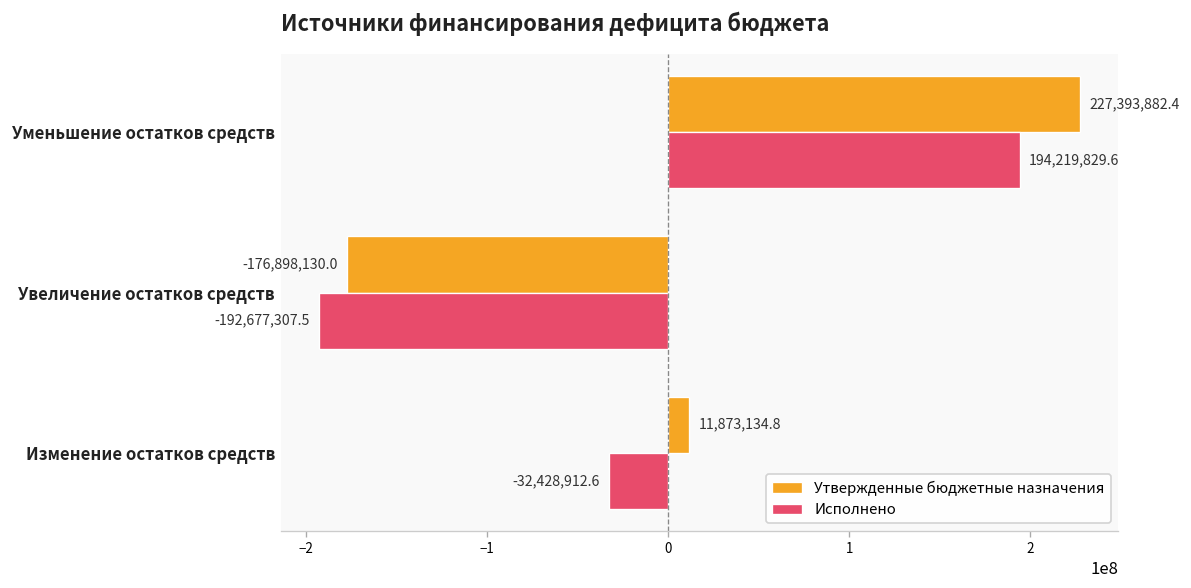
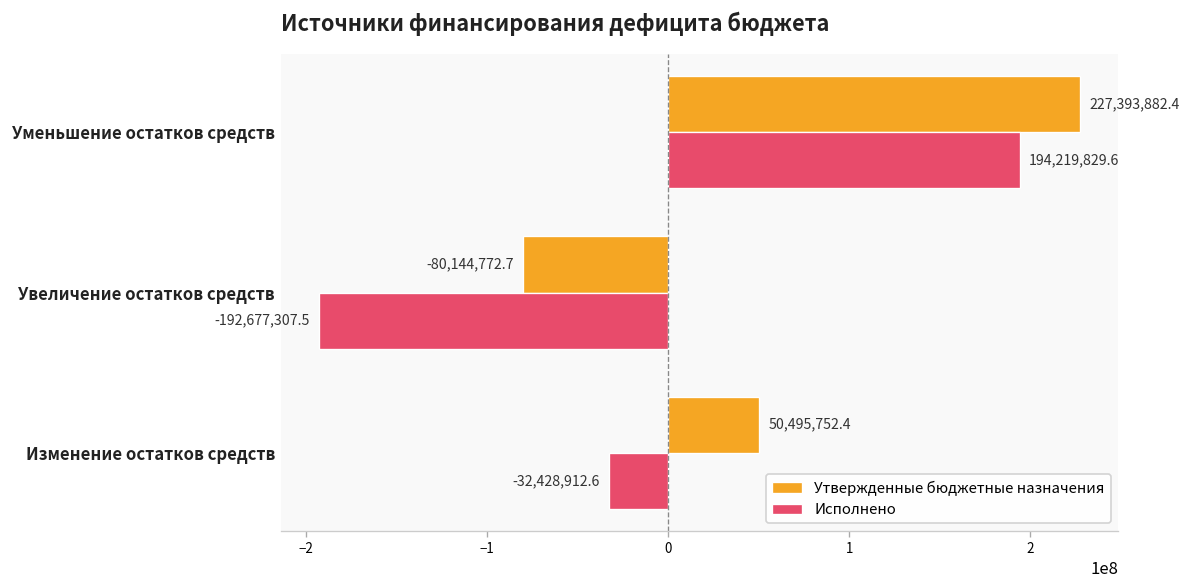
  {
    "Утвержденные бюджетные назначения": {
      "Уменьшение остатков средств": "227,393,882.4",
-     "Увеличение остатков средств": "-176,898,130.0",
-     "Изменение остатков средств": "11,873,134.8"
+     "Увеличение остатков средств": "-80,144,772.7",
+     "Изменение остатков средств": "50,495,752.4"
    },
    "Исполнено": {
      "Уменьшение остатков средств": "194,219,829.6",
      "Увеличение остатков средств": "-192,677,307.5",
      "Изменение остатков средств": "-32,428,912.6"
    }
  }
